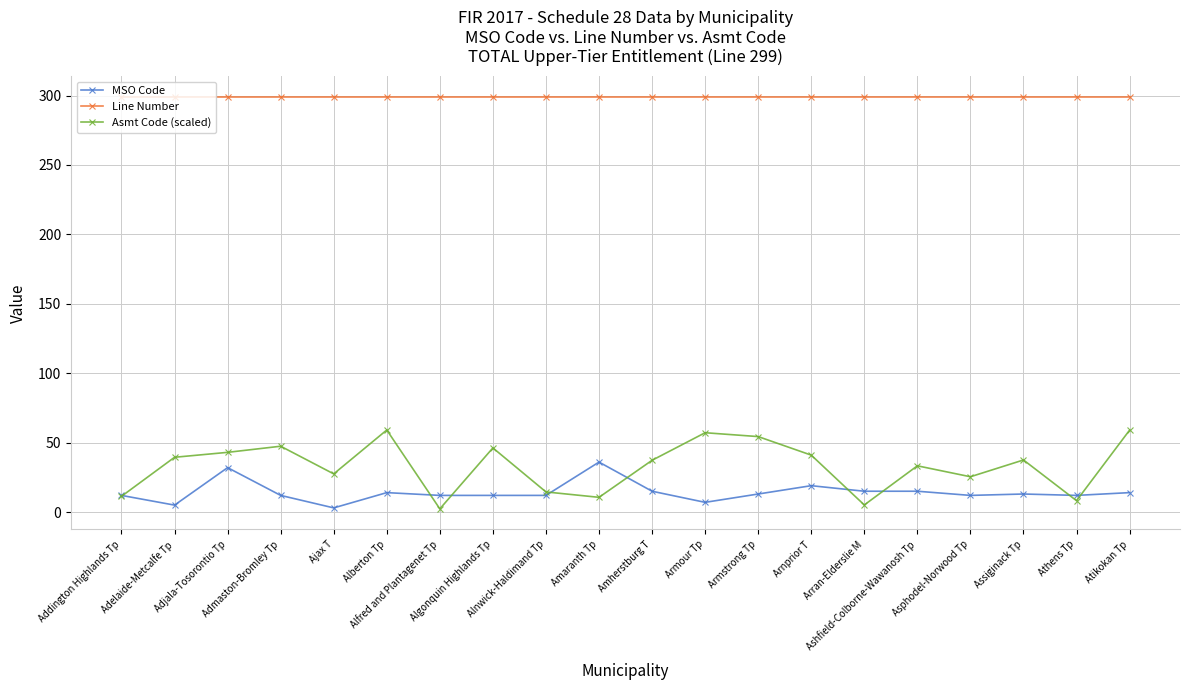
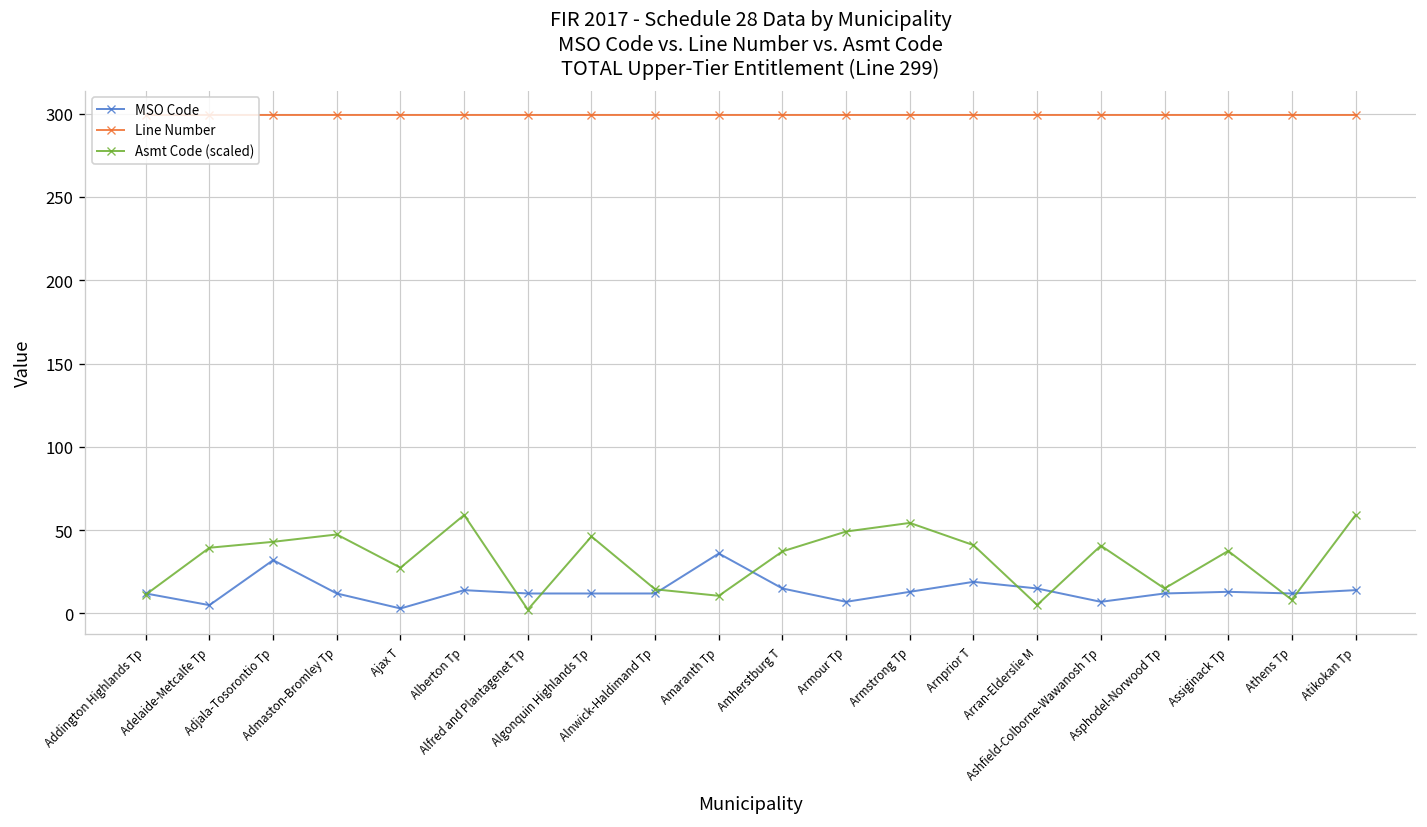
  {
    "MSO Code": {
      "Adelaide-Metcalfe Tp": 5,
      "Adjala-Tosorontio Tp": 32,
      "Admaston-Bromley Tp": 12,
      "Ajax T": 3,
      "Alberton Tp": 14,
      "Alfred and Plantagenet Tp": 12,
      "Algonquin Highlands Tp": 12,
      "Alnwick-Haldimand Tp": 12,
      "Amaranth Tp": 36,
      "Amherstburg T": 15,
      "Armour Tp": 7,
      "Armstrong Tp": 13,
      "Arnprior T": 19,
      "Arran-Elderslie M": 15,
-     "Ashfield-Colborne-Wawanosh Tp": 15,
+     "Ashfield-Colborne-Wawanosh Tp": 7,
      "Asphodel-Norwood Tp": 12,
      "Assiginack Tp": 13,
      "Athens Tp": 12,
      "Atikokan Tp": 14
    },
    "Line Number": {
      "Adjala-Tosorontio Tp": 299,
      "Admaston-Bromley Tp": 299,
      "Ajax T": 299,
      "Alberton Tp": 299,
      "Alfred and Plantagenet Tp": 299,
      "Algonquin Highlands Tp": 299,
      "Alnwick-Haldimand Tp": 299,
      "Amaranth Tp": 299,
      "Amherstburg T": 299,
      "Armour Tp": 299,
      "Armstrong Tp": 299,
      "Arnprior T": 299,
      "Arran-Elderslie M": 299,
      "Ashfield-Colborne-Wawanosh Tp": 299,
      "Asphodel-Norwood Tp": 299,
      "Assiginack Tp": 299,
      "Athens Tp": 299,
      "Atikokan Tp": 299
    },
    "Asmt Code (scaled)": {
      "Adelaide-Metcalfe Tp": 39,
      "Adjala-Tosorontio Tp": 43,
      "Admaston-Bromley Tp": 47,
      "Ajax T": 27,
      "Alberton Tp": 59,
      "Alfred and Plantagenet Tp": 2,
      "Algonquin Highlands Tp": 46,
      "Alnwick-Haldimand Tp": 15,
      "Amaranth Tp": 11,
      "Amherstburg T": 37,
-     "Armour Tp": 57,
+     "Armour Tp": 49,
      "Armstrong Tp": 54,
      "Arnprior T": 41,
      "Arran-Elderslie M": 5,
-     "Ashfield-Colborne-Wawanosh Tp": 33,
-     "Asphodel-Norwood Tp": 25,
+     "Ashfield-Colborne-Wawanosh Tp": 41,
+     "Asphodel-Norwood Tp": 15,
      "Assiginack Tp": 38,
      "Athens Tp": 8,
      "Atikokan Tp": 59
    }
  }
